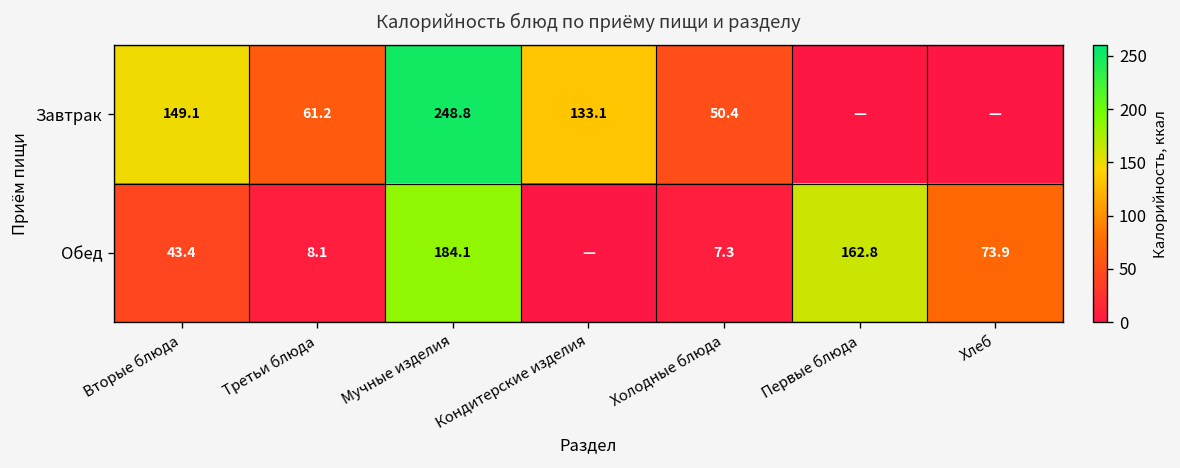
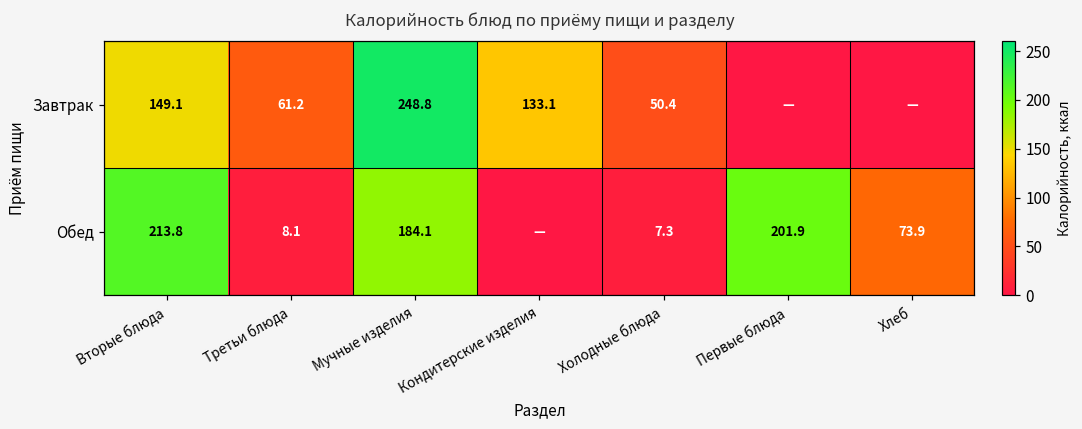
  {
    "Завтрак": {
      "Вторые блюда": 149.1,
      "Третьи блюда": 61.2,
      "Мучные изделия": 248.8,
      "Кондитерские изделия": 133.1,
      "Холодные блюда": 50.4
    },
    "Обед": {
-     "Вторые блюда": 43.4,
+     "Вторые блюда": 213.8,
      "Третьи блюда": 8.1,
      "Мучные изделия": 184.1,
      "Холодные блюда": 7.3,
-     "Первые блюда": 162.8,
+     "Первые блюда": 201.9,
      "Хлеб": 73.9
    }
  }
